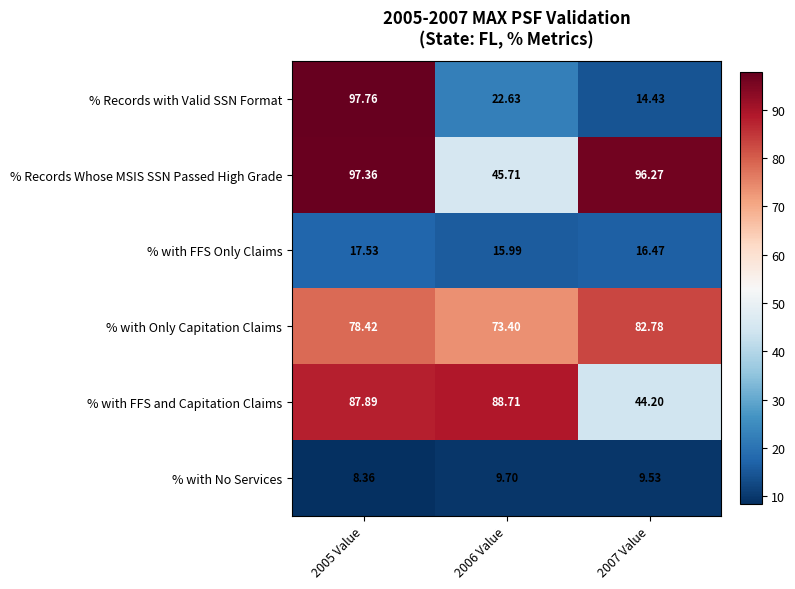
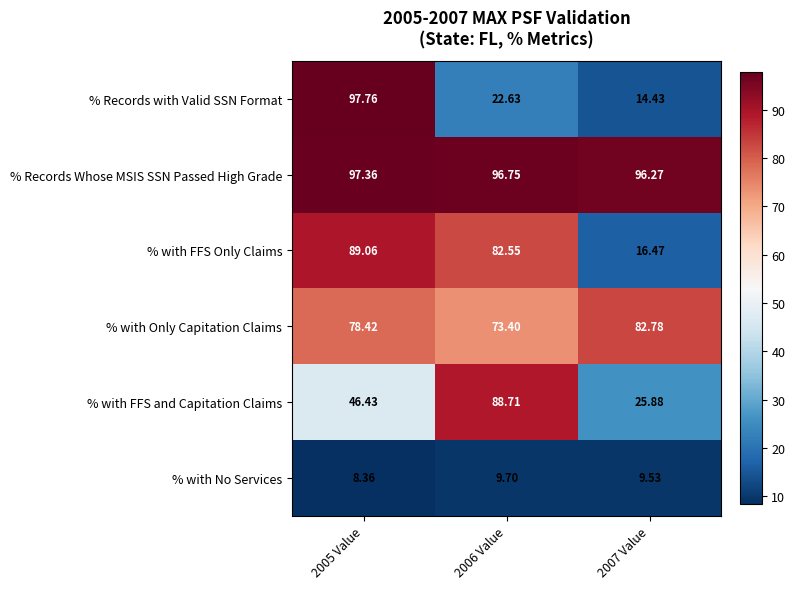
  {
    "% Records with Valid SSN Format": {
      "2005 Value": 97.76,
      "2006 Value": 22.63,
      "2007 Value": 14.43
    },
    "% Records Whose MSIS SSN Passed High Grade": {
      "2005 Value": 97.36,
-     "2006 Value": 45.71,
+     "2006 Value": 96.75,
      "2007 Value": 96.27
    },
    "% with FFS Only Claims": {
-     "2005 Value": 17.53,
-     "2006 Value": 15.99,
+     "2005 Value": 89.06,
+     "2006 Value": 82.55,
      "2007 Value": 16.47
    },
    "% with Only Capitation Claims": {
      "2005 Value": 78.42,
      "2006 Value": 73.40,
      "2007 Value": 82.78
    },
    "% with FFS and Capitation Claims": {
-     "2005 Value": 87.89,
+     "2005 Value": 46.43,
      "2006 Value": 88.71,
-     "2007 Value": 44.20
+     "2007 Value": 25.88
    },
    "% with No Services": {
      "2005 Value": 8.36,
      "2006 Value": 9.70,
      "2007 Value": 9.53
    }
  }
